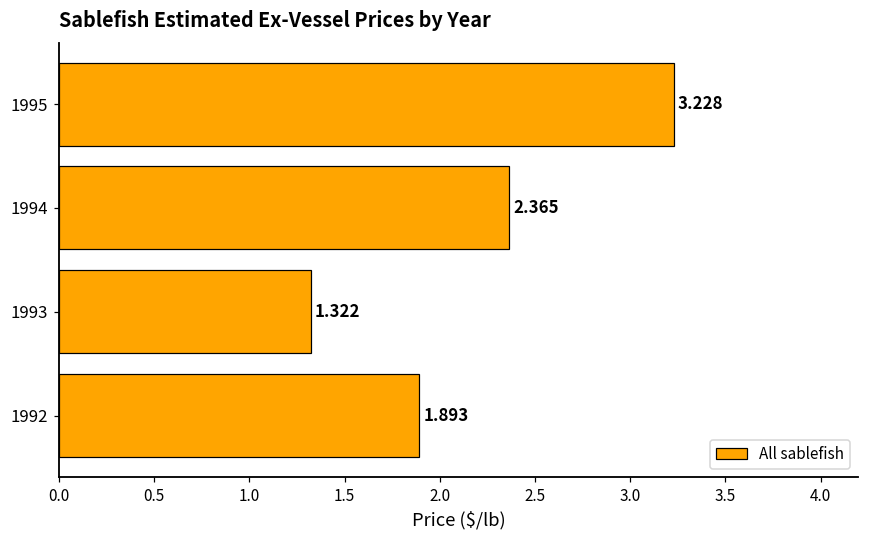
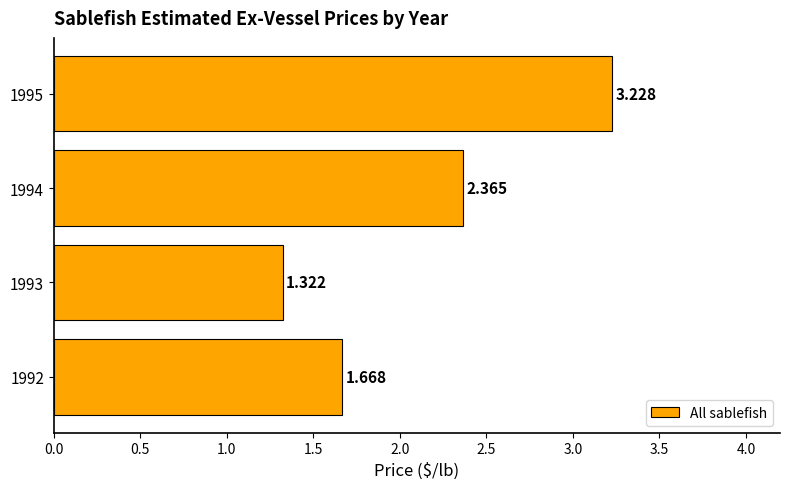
  {
    "1995": 3.228,
    "1994": 2.365,
    "1993": 1.322,
-   "1992": 1.893
+   "1992": 1.668
  }
